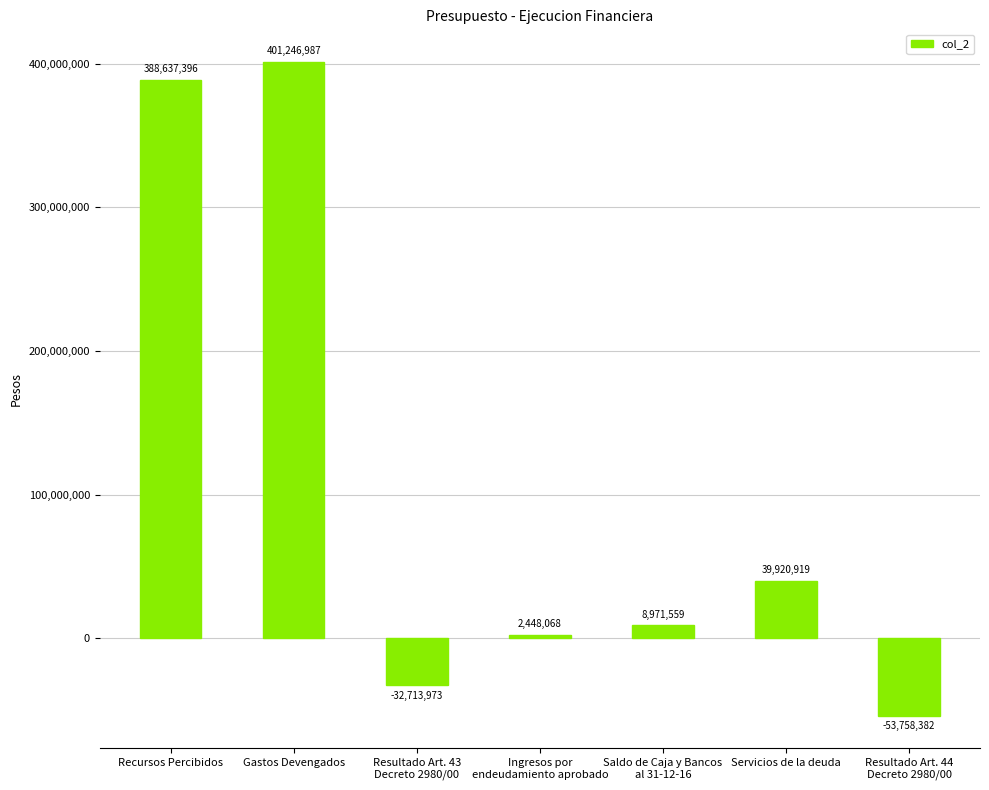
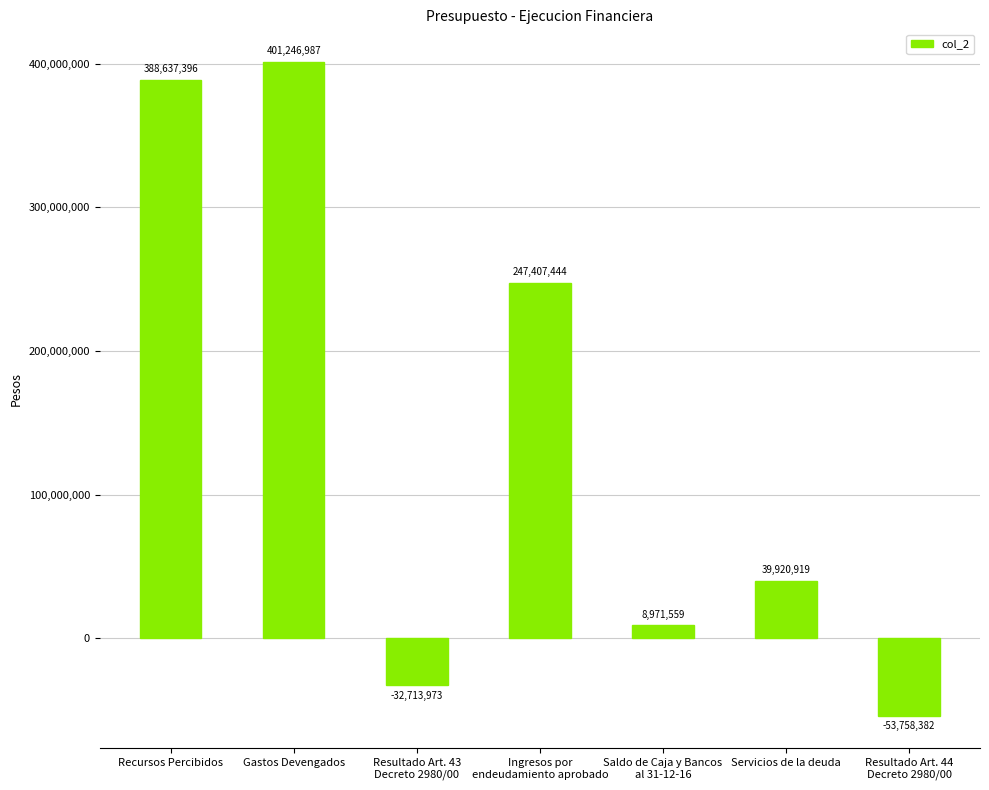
  {
    "Recursos Percibidos": "388,637,396",
    "Gastos Devengados": "401,246,987",
    "Resultado Art. 43 Decreto 2980/00": "-32,713,973",
-   "Ingresos por endeudamiento aprobado": "2,448,068",
+   "Ingresos por endeudamiento aprobado": "247,407,444",
    "Saldo de Caja y Bancos al 31-12-16": "8,971,559",
    "Servicios de la deuda": "39,920,919",
    "Resultado Art. 44 Decreto 2980/00": "-53,758,382"
  }
